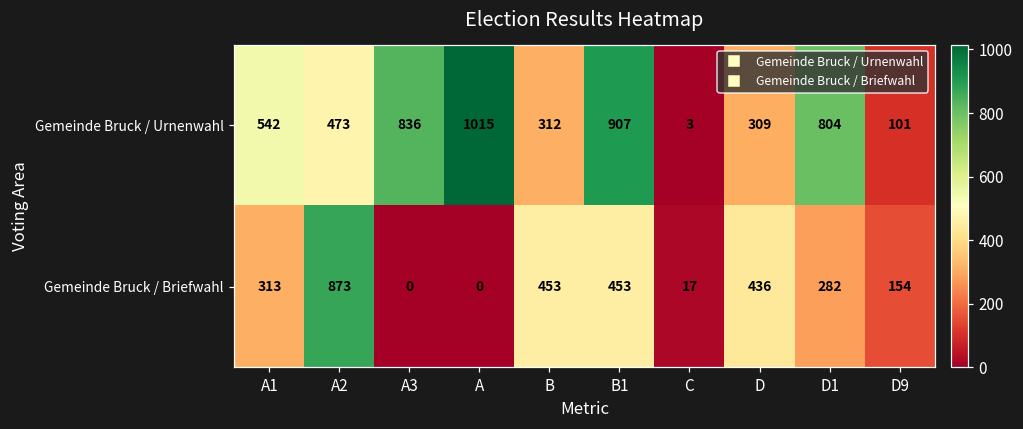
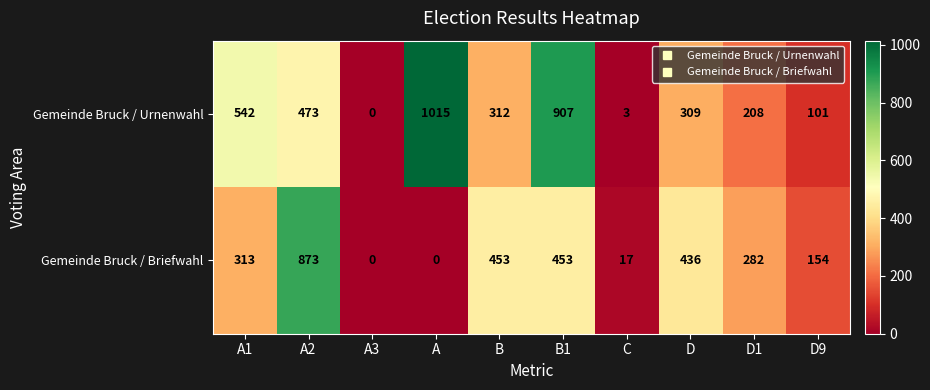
  {
    "Gemeinde Bruck / Urnenwahl": {
      "A1": 542,
      "A2": 473,
-     "A3": 836,
+     "A3": 0,
      "A": 1015,
      "B": 312,
      "B1": 907,
      "C": 3,
      "D": 309,
-     "D1": 804,
+     "D1": 208,
      "D9": 101
    },
    "Gemeinde Bruck / Briefwahl": {
      "A1": 313,
      "A2": 873,
      "A3": 0,
      "A": 0,
      "B": 453,
      "B1": 453,
      "C": 17,
      "D": 436,
      "D1": 282,
      "D9": 154
    }
  }
